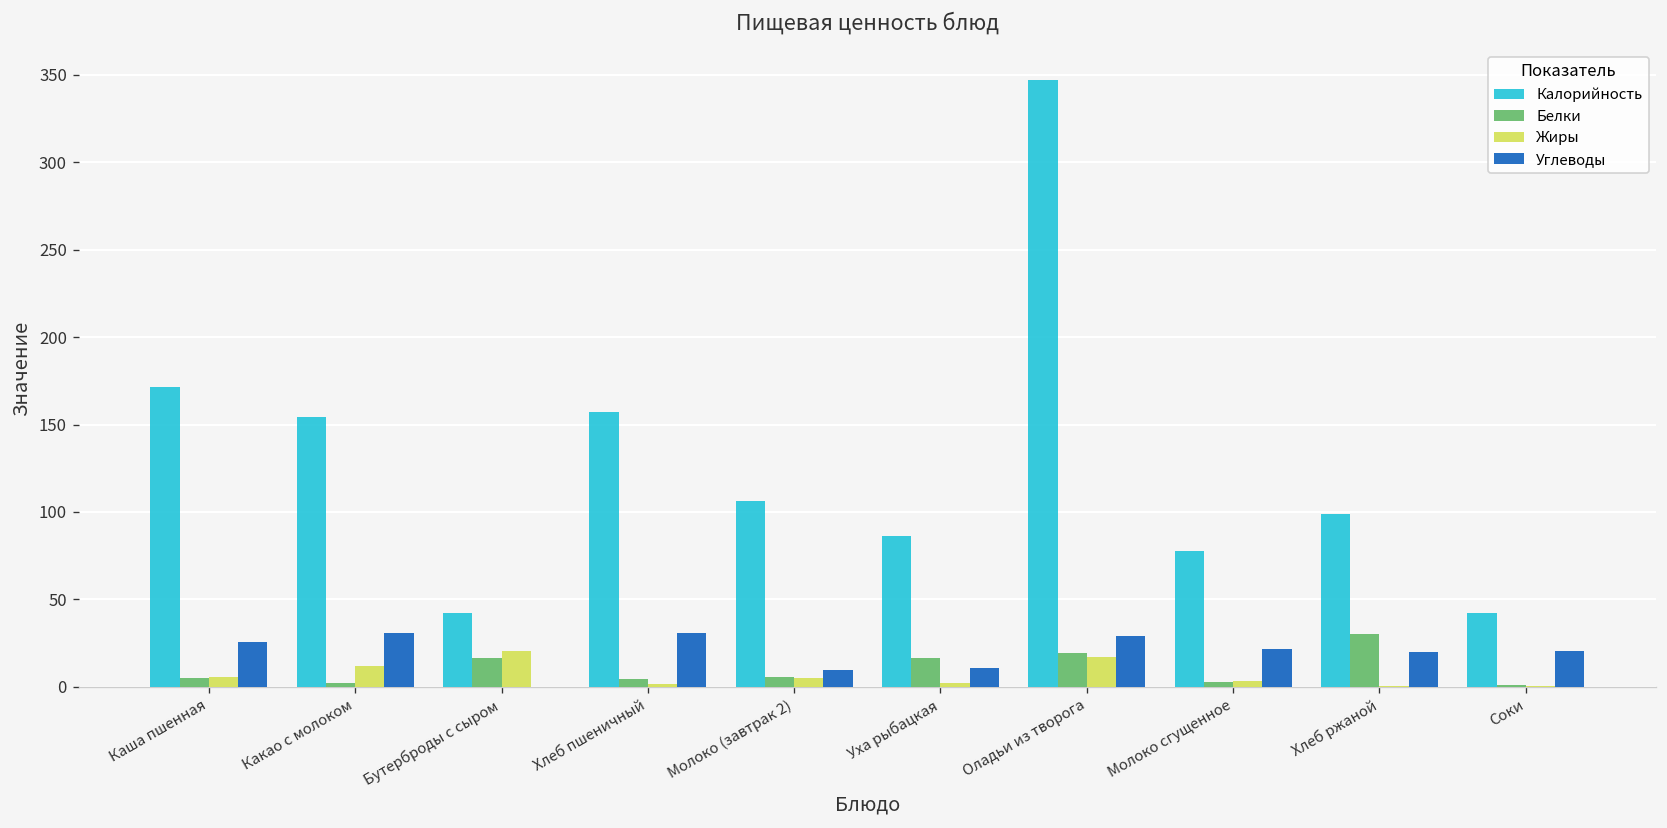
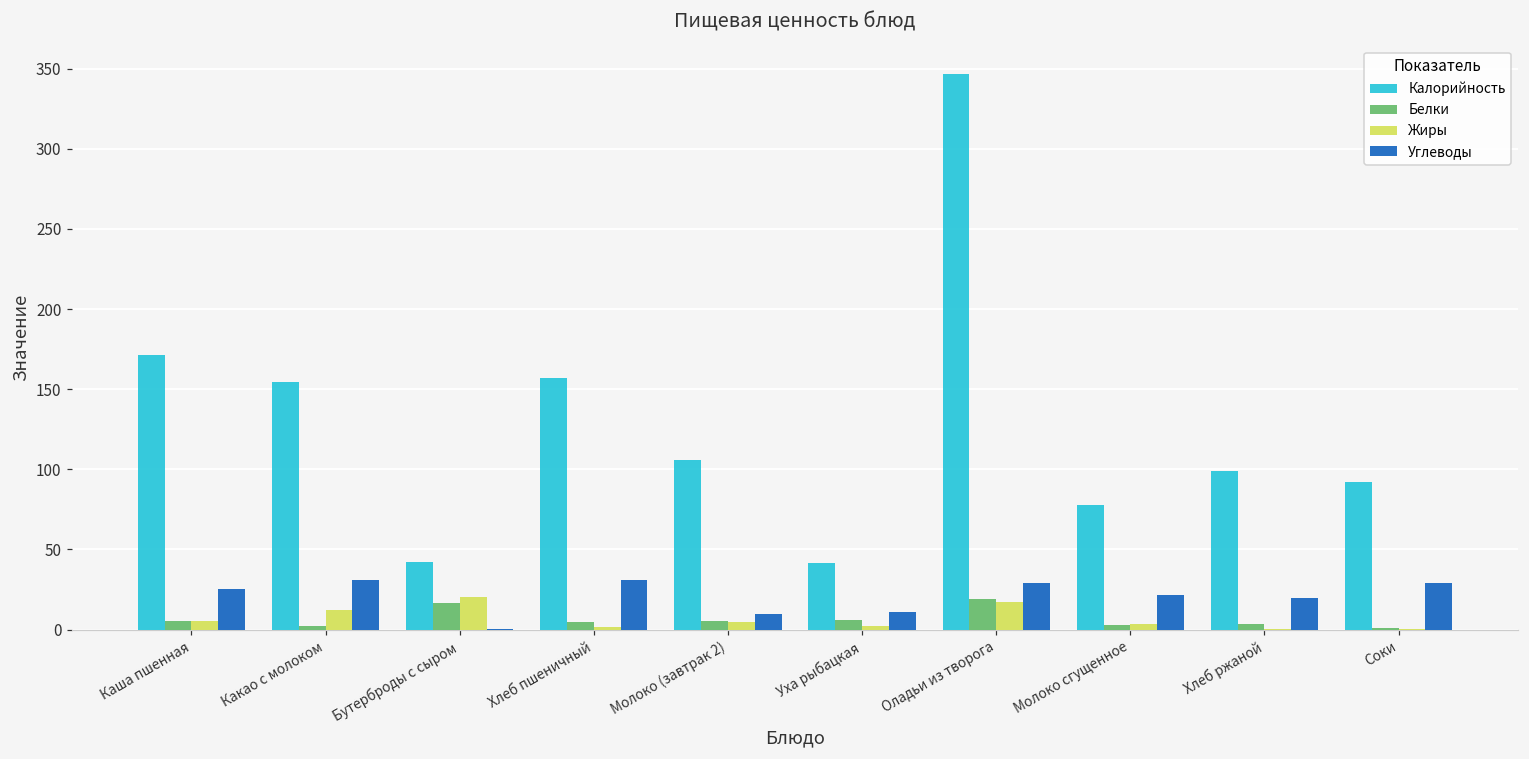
  {
    "Калорийность": {
      "Каша пшенная": 171,
      "Какао с молоком": 154,
      "Бутерброды с сыром": 42,
      "Хлеб пшеничный": 157,
      "Молоко (завтрак 2)": 106,
-     "Уха рыбацкая": 86,
+     "Уха рыбацкая": 41,
      "Оладьи из творога": 347,
      "Молоко сгущенное": 78,
      "Хлеб ржаной": 99,
-     "Соки": 42
+     "Соки": 92
    },
    "Белки": {
      "Каша пшенная": 5,
      "Какао с молоком": 2,
      "Бутерброды с сыром": 16,
      "Хлеб пшеничный": 5,
      "Молоко (завтрак 2)": 6,
-     "Уха рыбацкая": 16,
+     "Уха рыбацкая": 6,
      "Оладьи из творога": 19,
      "Молоко сгущенное": 3,
-     "Хлеб ржаной": 30
+     "Хлеб ржаной": 3
    },
    "Жиры": {
      "Каша пшенная": 5,
      "Какао с молоком": 12,
      "Бутерброды с сыром": 20,
      "Хлеб пшеничный": 2,
      "Молоко (завтрак 2)": 5,
      "Уха рыбацкая": 2,
      "Оладьи из творога": 17,
      "Молоко сгущенное": 3
    },
    "Углеводы": {
      "Каша пшенная": 25,
      "Какао с молоком": 31,
      "Хлеб пшеничный": 31,
      "Молоко (завтрак 2)": 9,
      "Уха рыбацкая": 11,
      "Оладьи из творога": 29,
      "Молоко сгущенное": 22,
      "Хлеб ржаной": 20,
-     "Соки": 20
+     "Соки": 29
    }
  }
